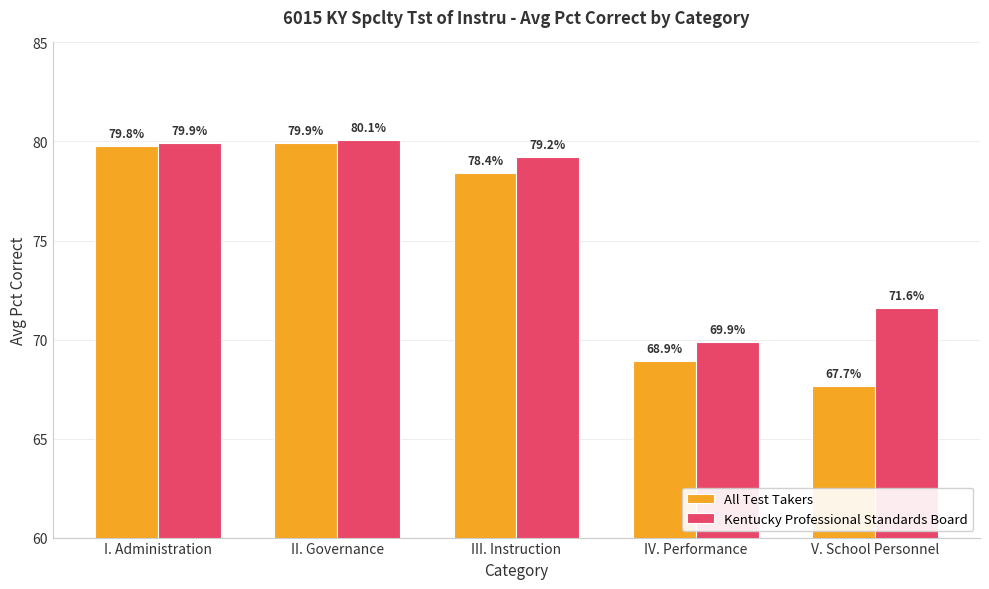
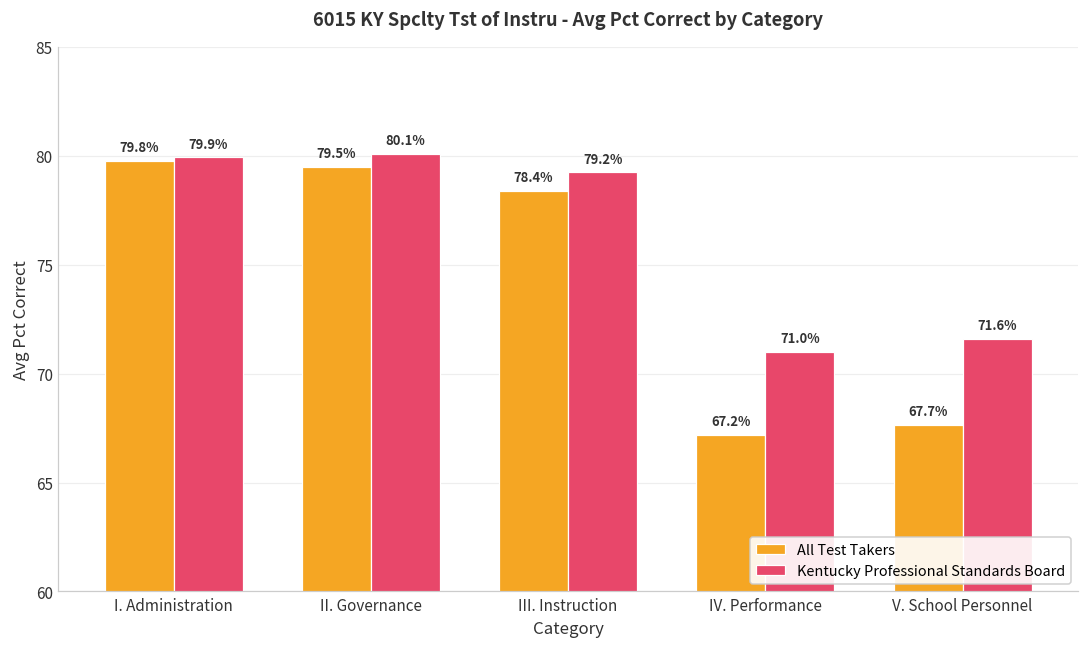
  {
    "All Test Takers": {
      "I. Administration": "79.8%",
-     "II. Governance": "79.9%",
+     "II. Governance": "79.5%",
      "III. Instruction": "78.4%",
-     "IV. Performance": "68.9%",
+     "IV. Performance": "67.2%",
      "V. School Personnel": "67.7%"
    },
    "Kentucky Professional Standards Board": {
      "I. Administration": "79.9%",
      "II. Governance": "80.1%",
      "III. Instruction": "79.2%",
-     "IV. Performance": "69.9%",
+     "IV. Performance": "71.0%",
      "V. School Personnel": "71.6%"
    }
  }
